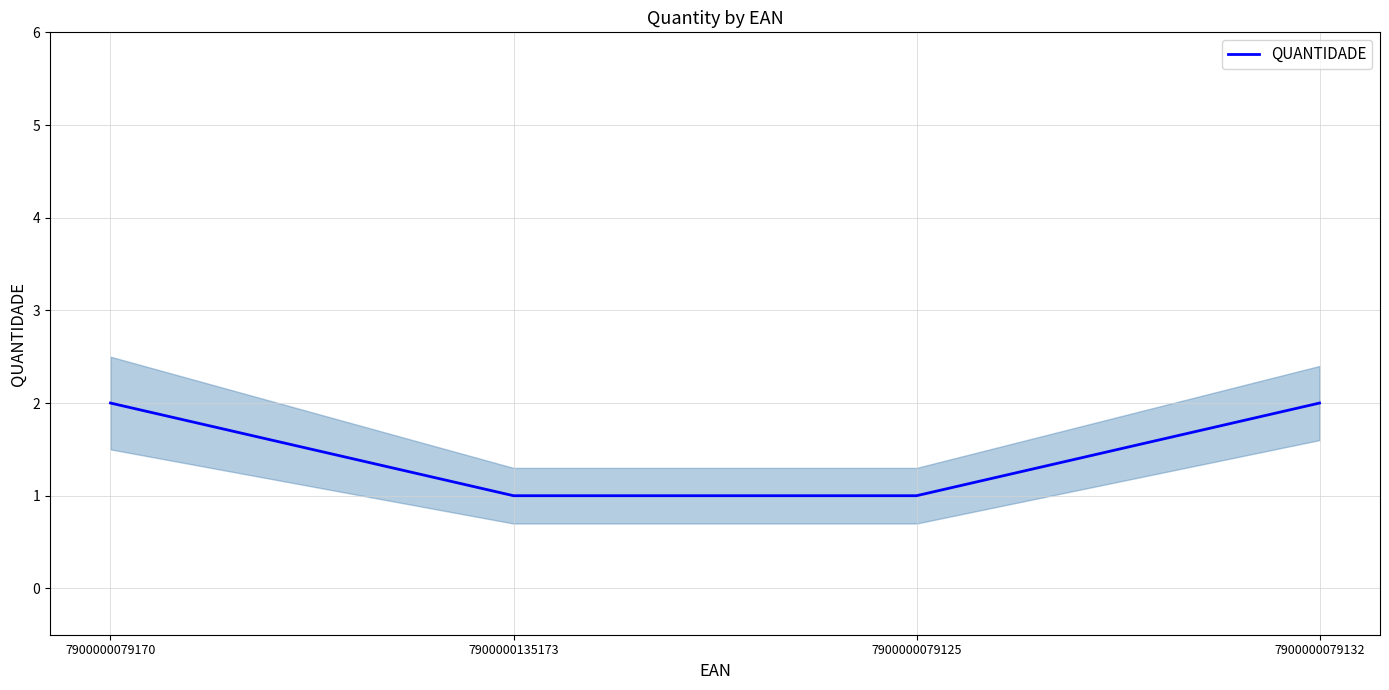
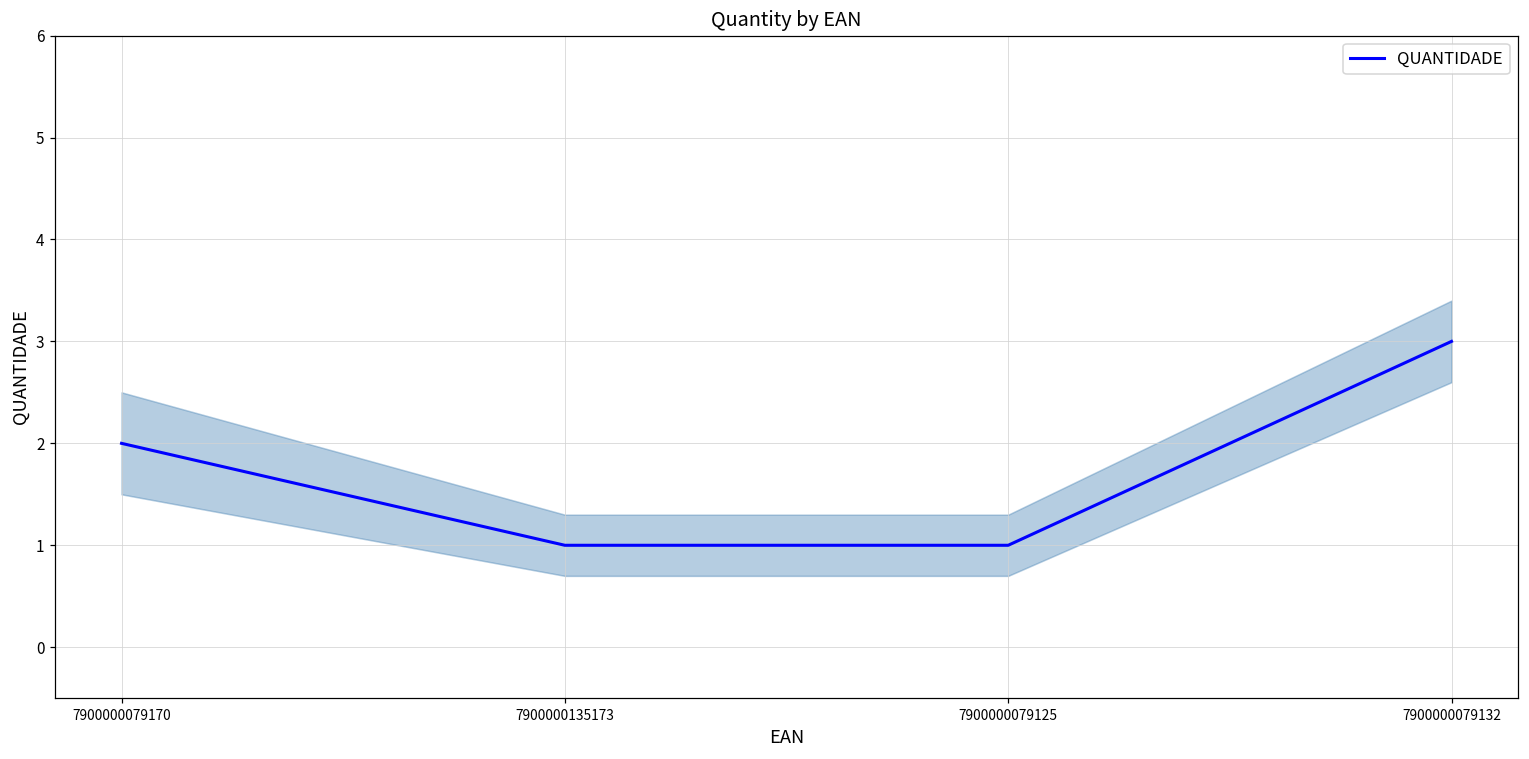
  {
    "QUANTIDADE": {
      "7900000079170": 2,
      "7900000135173": 1,
      "7900000079125": 1,
-     "7900000079132": 2
+     "7900000079132": 3
    }
  }
